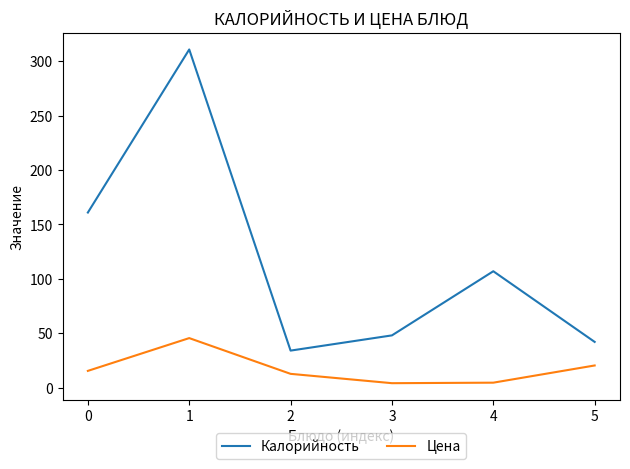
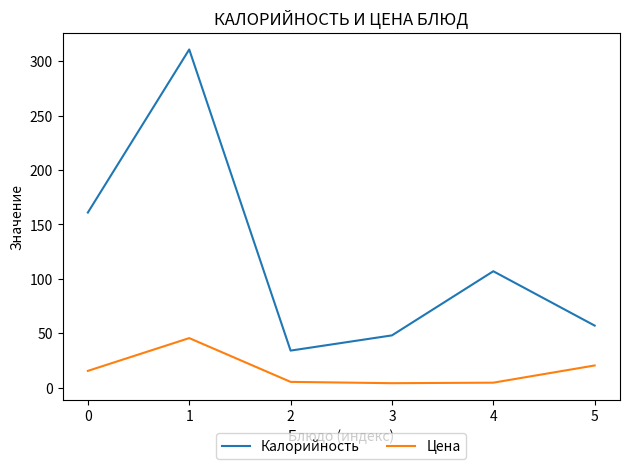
  {
    "Калорийность": {
      "0": 161,
      "1": 311,
      "2": 34,
      "3": 48,
      "4": 107,
-     "5": 42
+     "5": 57
    },
    "Цена": {
      "0": 15,
      "1": 46,
-     "2": 13,
+     "2": 5,
      "3": 4,
      "4": 5,
      "5": 20
    }
  }
